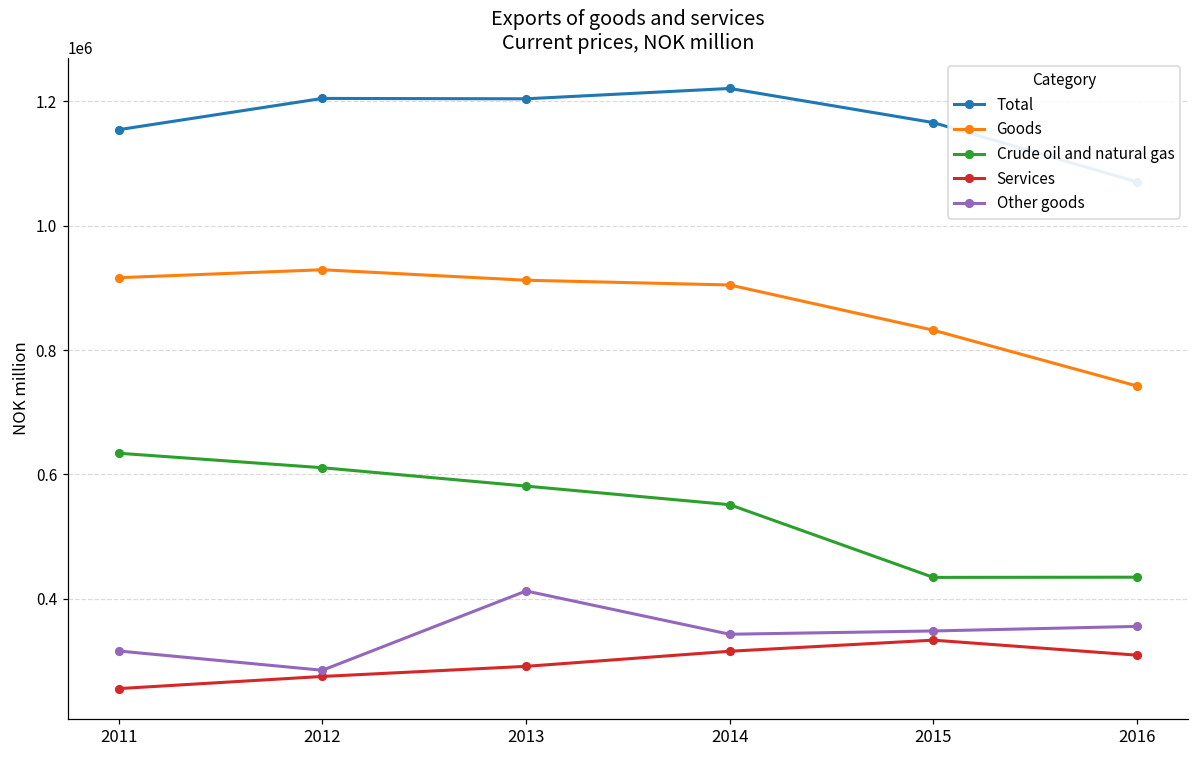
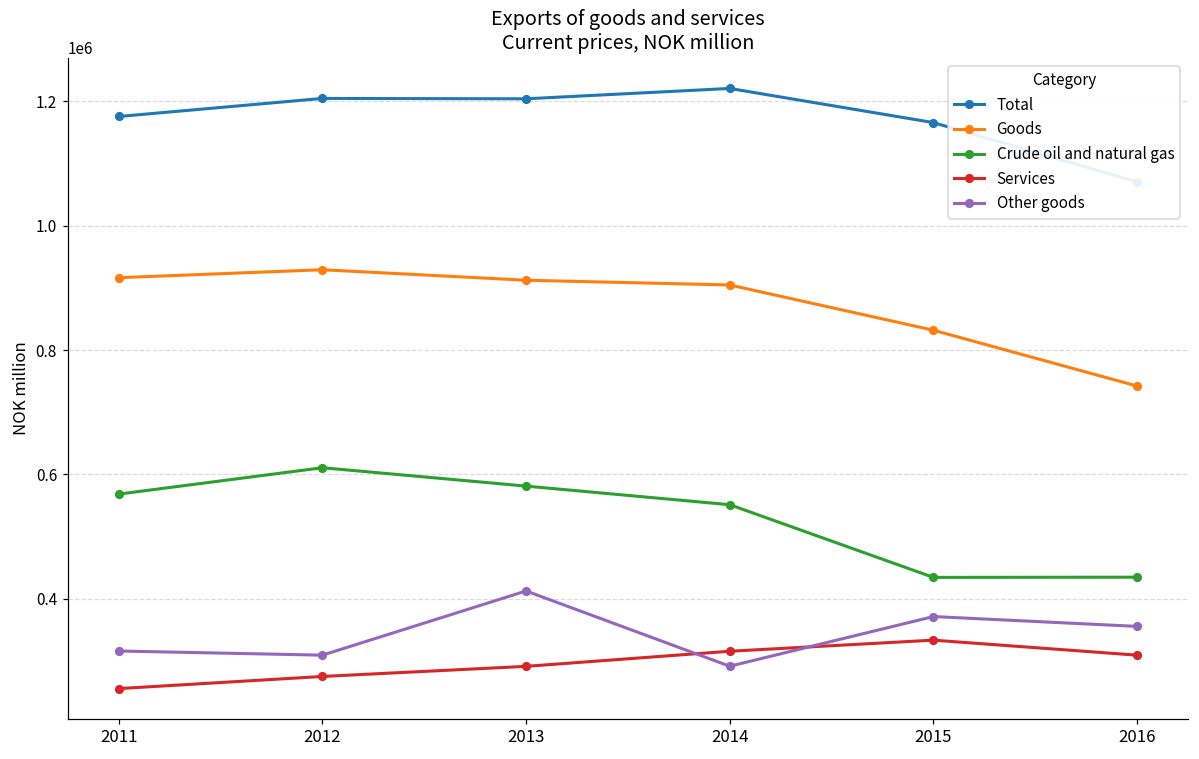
  {
    "Total": {
-     "2011": 1150000,
+     "2011": 1180000,
      "2012": 1200000,
      "2013": 1200000,
      "2014": 1220000,
      "2015": 1170000
    },
    "Goods": {
      "2011": 920000,
      "2012": 930000,
      "2013": 910000,
      "2014": 900000,
      "2015": 830000,
      "2016": 740000
    },
    "Crude oil and natural gas": {
-     "2011": 630000,
+     "2011": 570000,
      "2012": 610000,
      "2013": 580000,
      "2014": 550000,
      "2015": 430000,
      "2016": 430000
    },
    "Services": {
      "2011": 260000,
      "2012": 280000,
      "2013": 290000,
      "2014": 320000,
      "2015": 330000,
      "2016": 310000
    },
    "Other goods": {
      "2011": 320000,
-     "2012": 290000,
+     "2012": 310000,
      "2013": 410000,
-     "2014": 340000,
-     "2015": 350000,
+     "2014": 290000,
+     "2015": 370000,
      "2016": 360000
    }
  }
